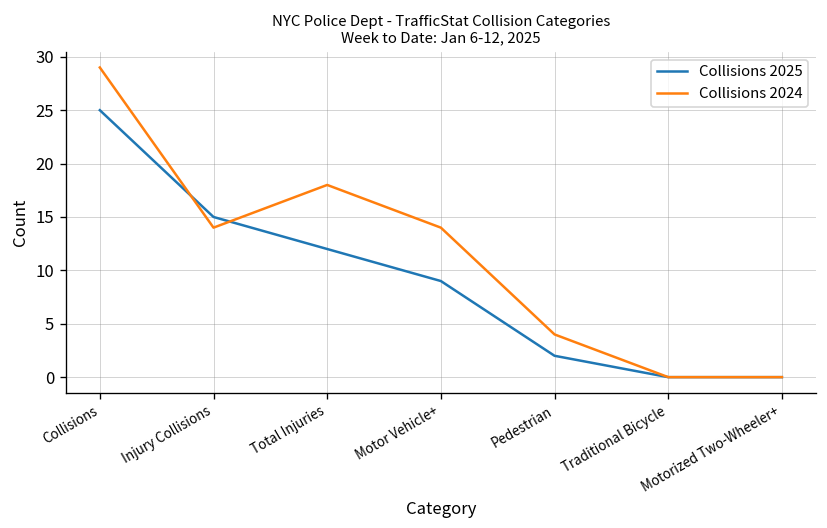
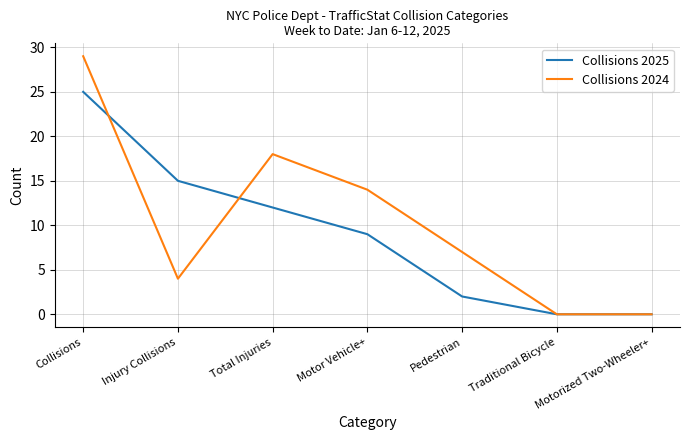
  {
    "Collisions 2025": {
      "Collisions": 25,
      "Injury Collisions": 15,
      "Total Injuries": 12,
      "Motor Vehicle+": 9,
      "Pedestrian": 2
    },
    "Collisions 2024": {
      "Collisions": 29,
-     "Injury Collisions": 14,
+     "Injury Collisions": 4,
      "Total Injuries": 18,
      "Motor Vehicle+": 14,
-     "Pedestrian": 4
+     "Pedestrian": 7
    }
  }
